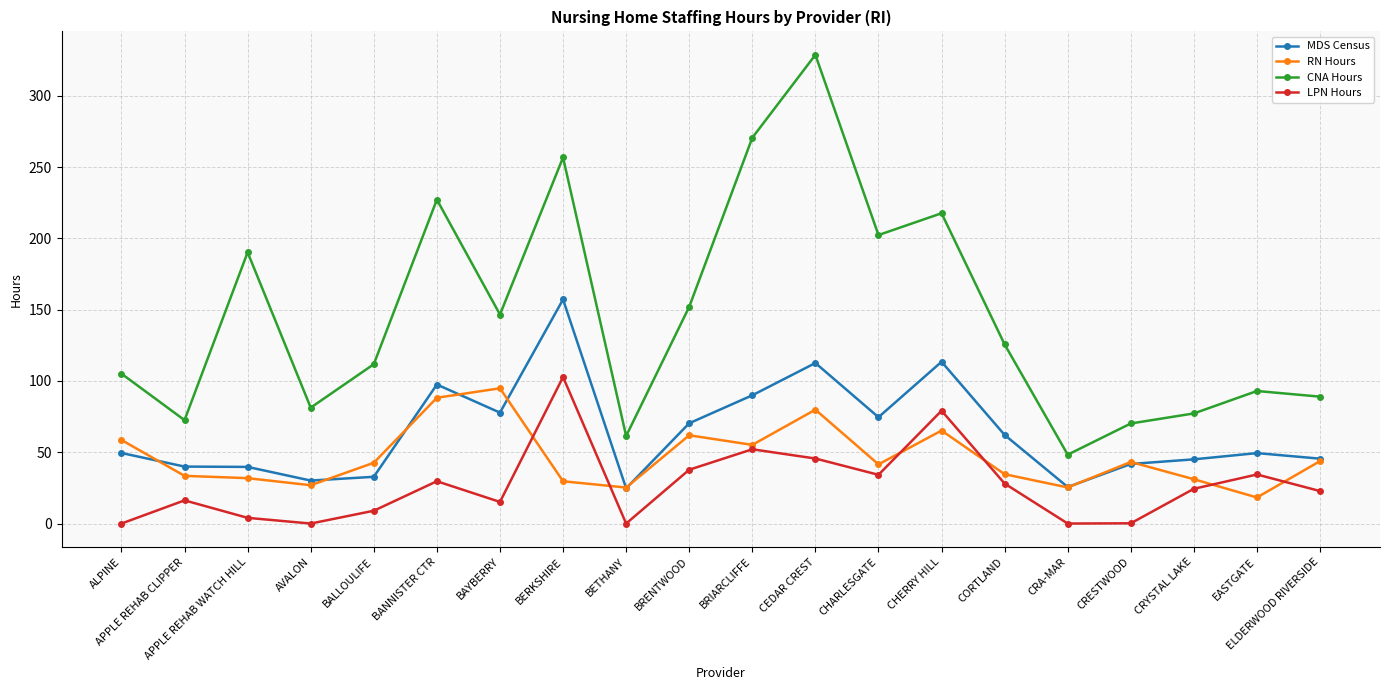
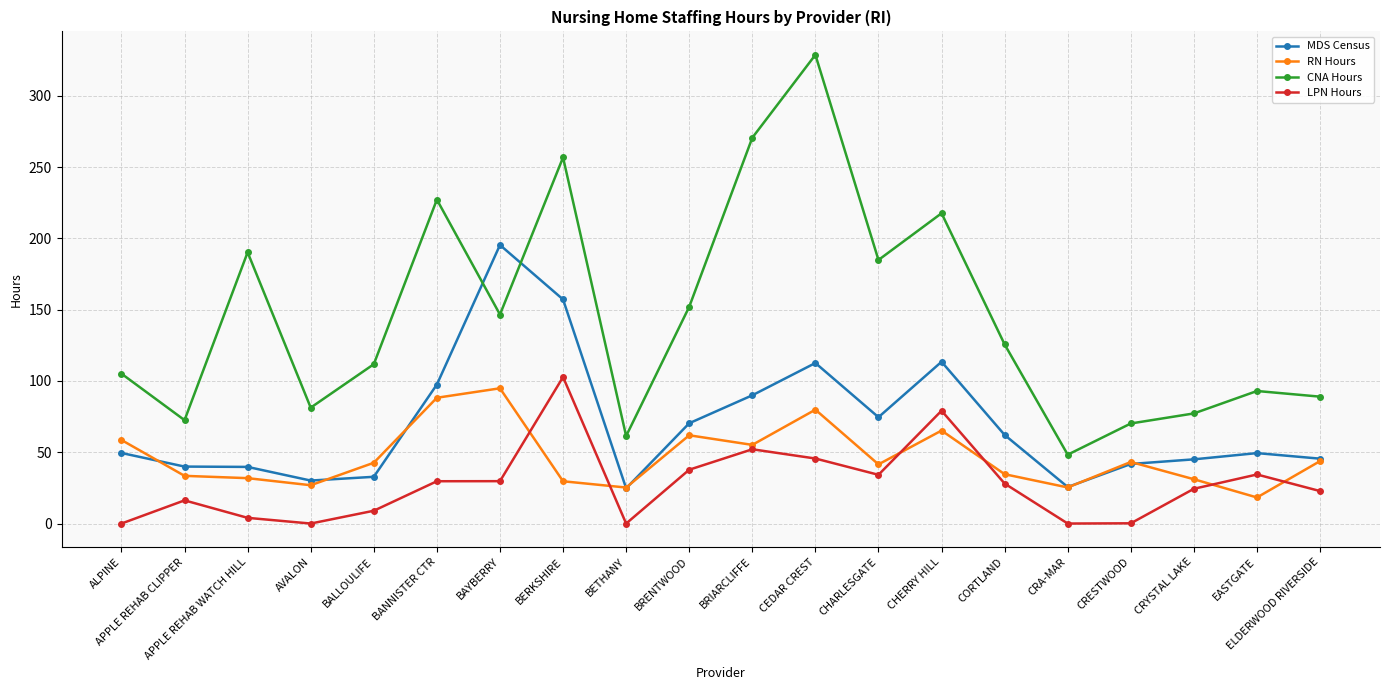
  {
    "MDS Census": {
      "ALPINE": 50,
      "APPLE REHAB CLIPPER": 40,
      "APPLE REHAB WATCH HILL": 40,
      "AVALON": 30,
      "BALLOULIFE": 33,
      "BANNISTER CTR": 98,
-     "BAYBERRY": 78,
+     "BAYBERRY": 195,
      "BERKSHIRE": 157,
      "BRENTWOOD": 70,
      "BRIARCLIFFE": 90,
      "CEDAR CREST": 113,
      "CHARLESGATE": 75,
      "CHERRY HILL": 113,
      "CORTLAND": 62,
      "CRYSTAL LAKE": 45,
      "EASTGATE": 49
    },
    "RN Hours": {
      "ALPINE": 59,
      "APPLE REHAB CLIPPER": 33,
      "APPLE REHAB WATCH HILL": 32,
      "AVALON": 27,
      "BALLOULIFE": 43,
      "BANNISTER CTR": 88,
      "BAYBERRY": 95,
      "BERKSHIRE": 30,
      "BRENTWOOD": 62,
      "BRIARCLIFFE": 55,
      "CEDAR CREST": 80,
      "CHARLESGATE": 42,
      "CHERRY HILL": 65,
      "CORTLAND": 35,
      "CRYSTAL LAKE": 31,
      "EASTGATE": 18
    },
    "CNA Hours": {
      "ALPINE": 105,
      "APPLE REHAB CLIPPER": 73,
      "APPLE REHAB WATCH HILL": 190,
      "AVALON": 81,
      "BALLOULIFE": 112,
      "BANNISTER CTR": 227,
      "BAYBERRY": 147,
      "BERKSHIRE": 257,
      "BETHANY": 61,
      "BRENTWOOD": 152,
      "BRIARCLIFFE": 271,
      "CEDAR CREST": 329,
-     "CHARLESGATE": 202,
+     "CHARLESGATE": 185,
      "CHERRY HILL": 218,
      "CORTLAND": 126,
      "CRA-MAR": 48,
      "CRESTWOOD": 70,
      "CRYSTAL LAKE": 77,
      "EASTGATE": 93,
      "ELDERWOOD RIVERSIDE": 89
    },
    "LPN Hours": {
      "ALPINE": 0,
      "APPLE REHAB CLIPPER": 16,
      "APPLE REHAB WATCH HILL": 4,
      "AVALON": 0,
      "BALLOULIFE": 9,
      "BANNISTER CTR": 30,
-     "BAYBERRY": 15,
+     "BAYBERRY": 30,
      "BERKSHIRE": 103,
      "BETHANY": 0,
      "BRENTWOOD": 38,
      "BRIARCLIFFE": 52,
      "CEDAR CREST": 46,
      "CHARLESGATE": 34,
      "CHERRY HILL": 79,
      "CORTLAND": 28,
      "CRA-MAR": 0,
      "CRESTWOOD": 0,
      "CRYSTAL LAKE": 24,
      "EASTGATE": 34,
      "ELDERWOOD RIVERSIDE": 23
    }
  }
